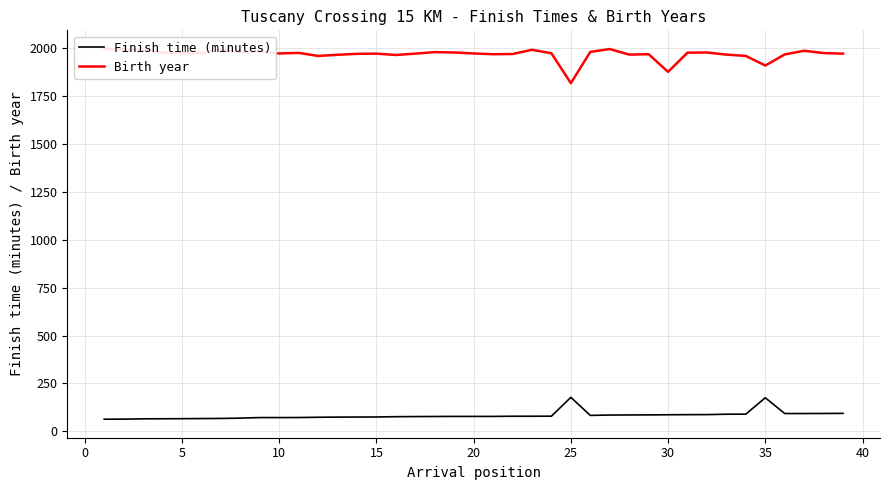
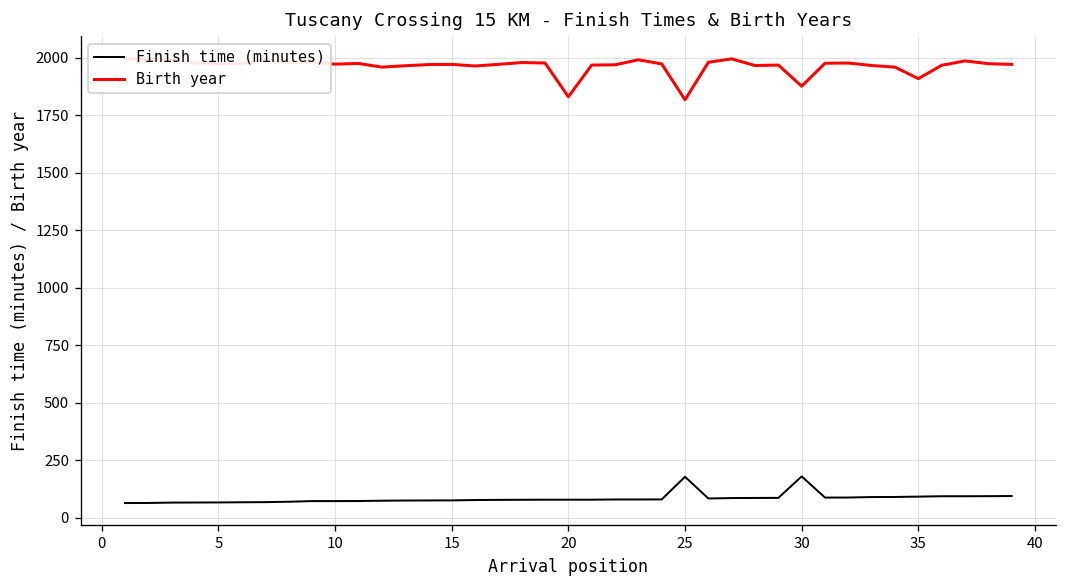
  {
    "Finish time (minutes)": {
      "5": 70,
      "10": 70,
      "15": 80,
      "20": 80,
      "25": 180,
-     "30": 90,
-     "35": 180
+     "30": 180,
+     "35": 90
    },
    "Birth year": {
      "10": 1970,
      "15": 1970,
-     "20": 1970,
+     "20": 1830,
      "25": 1820,
      "30": 1880,
      "35": 1910
    }
  }
